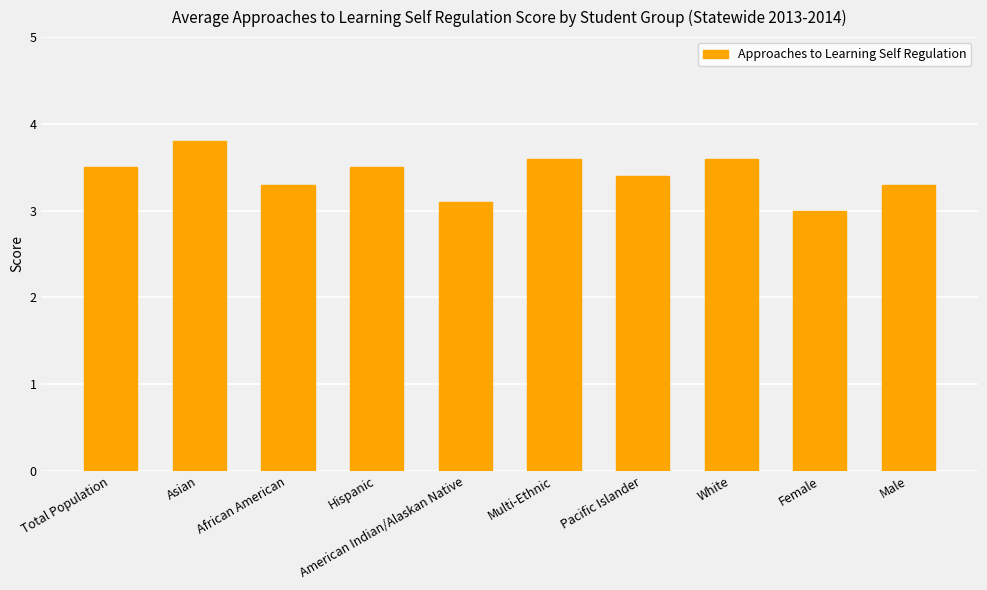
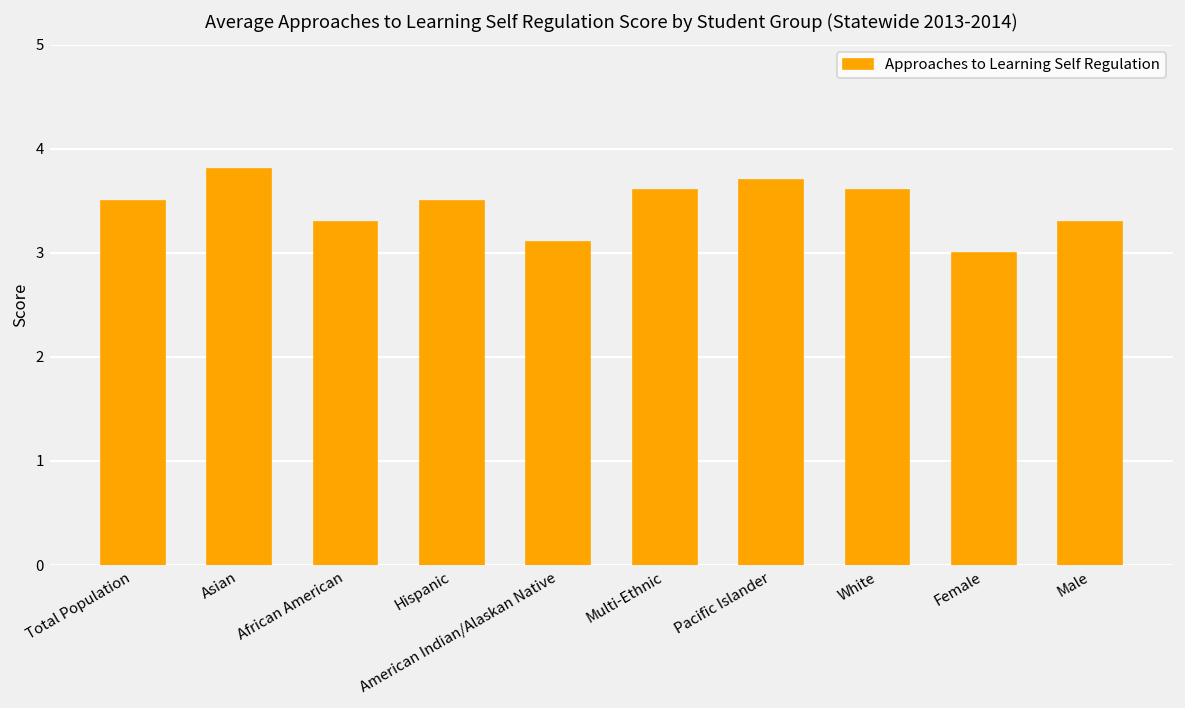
  {
    "Total Population": 3.5,
    "Asian": 3.8,
    "African American": 3.3,
    "Hispanic": 3.5,
    "American Indian/Alaskan Native": 3.1,
    "Multi-Ethnic": 3.6,
-   "Pacific Islander": 3.4,
+   "Pacific Islander": 3.7,
    "White": 3.6,
    "Female": 3.0,
    "Male": 3.3
  }
